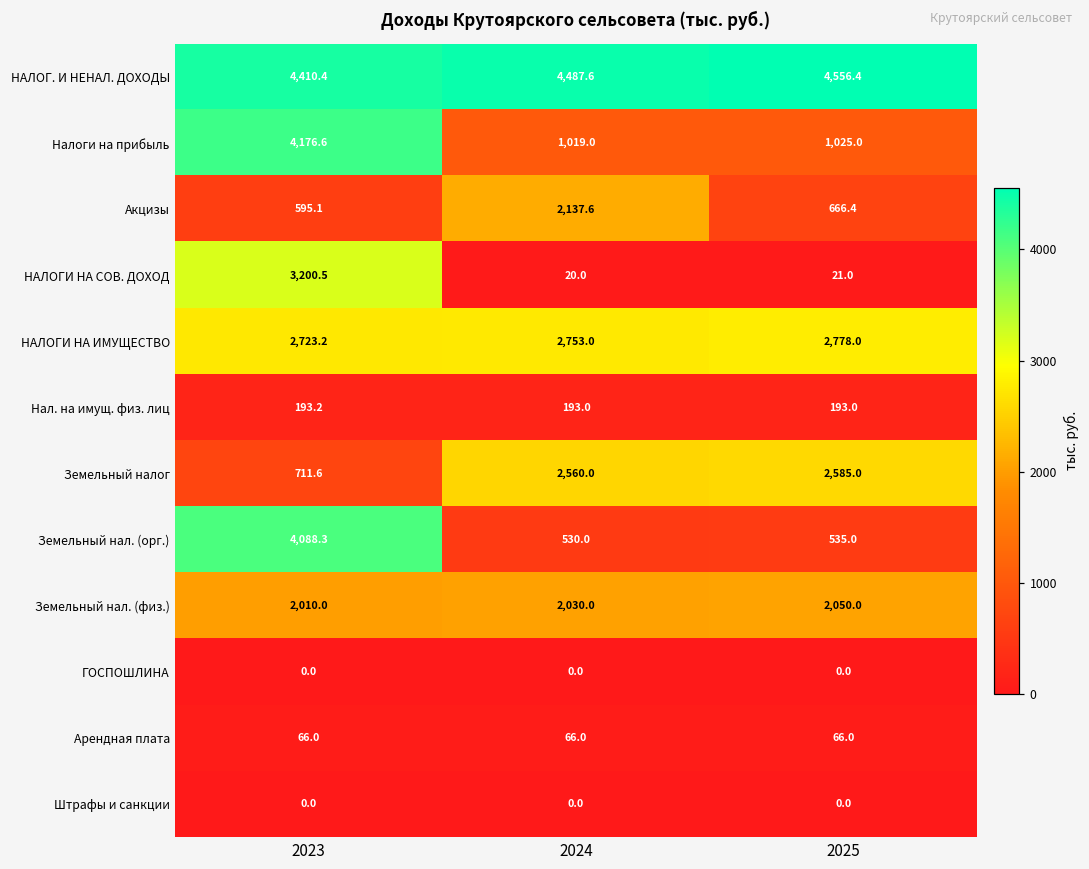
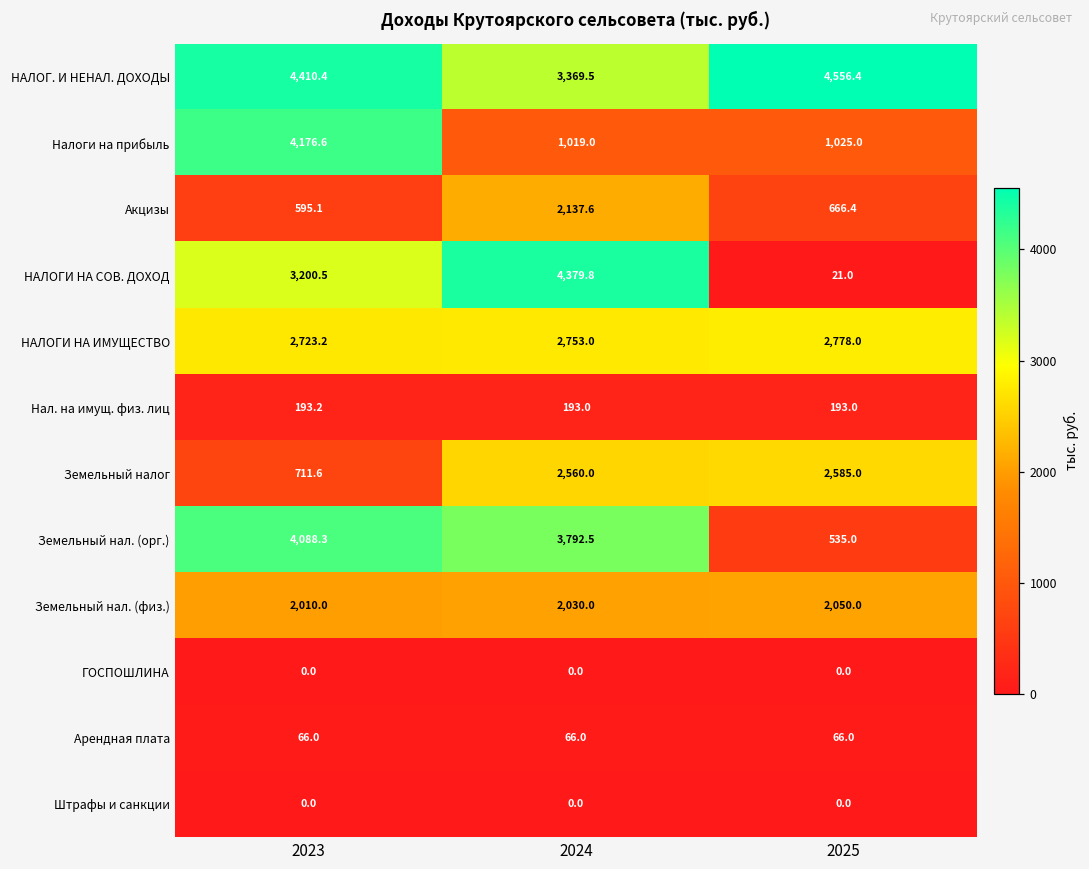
  {
    "НАЛОГ. И НЕНАЛ. ДОХОДЫ": {
      "2023": "4,410.4",
-     "2024": "4,487.6",
+     "2024": "3,369.5",
      "2025": "4,556.4"
    },
    "Налоги на прибыль": {
      "2023": "4,176.6",
      "2024": "1,019.0",
      "2025": "1,025.0"
    },
    "Акцизы": {
      "2023": "595.1",
      "2024": "2,137.6",
      "2025": "666.4"
    },
    "НАЛОГИ НА СОВ. ДОХОД": {
      "2023": "3,200.5",
-     "2024": "20.0",
+     "2024": "4,379.8",
      "2025": "21.0"
    },
    "НАЛОГИ НА ИМУЩЕСТВО": {
      "2023": "2,723.2",
      "2024": "2,753.0",
      "2025": "2,778.0"
    },
    "Нал. на имущ. физ. лиц": {
      "2023": "193.2",
      "2024": "193.0",
      "2025": "193.0"
    },
    "Земельный налог": {
      "2023": "711.6",
      "2024": "2,560.0",
      "2025": "2,585.0"
    },
    "Земельный нал. (орг.)": {
      "2023": "4,088.3",
-     "2024": "530.0",
+     "2024": "3,792.5",
      "2025": "535.0"
    },
    "Земельный нал. (физ.)": {
      "2023": "2,010.0",
      "2024": "2,030.0",
      "2025": "2,050.0"
    },
    "ГОСПОШЛИНА": {
      "2023": "0.0",
      "2024": "0.0",
      "2025": "0.0"
    },
    "Арендная плата": {
      "2023": "66.0",
      "2024": "66.0",
      "2025": "66.0"
    },
    "Штрафы и санкции": {
      "2023": "0.0",
      "2024": "0.0",
      "2025": "0.0"
    }
  }
